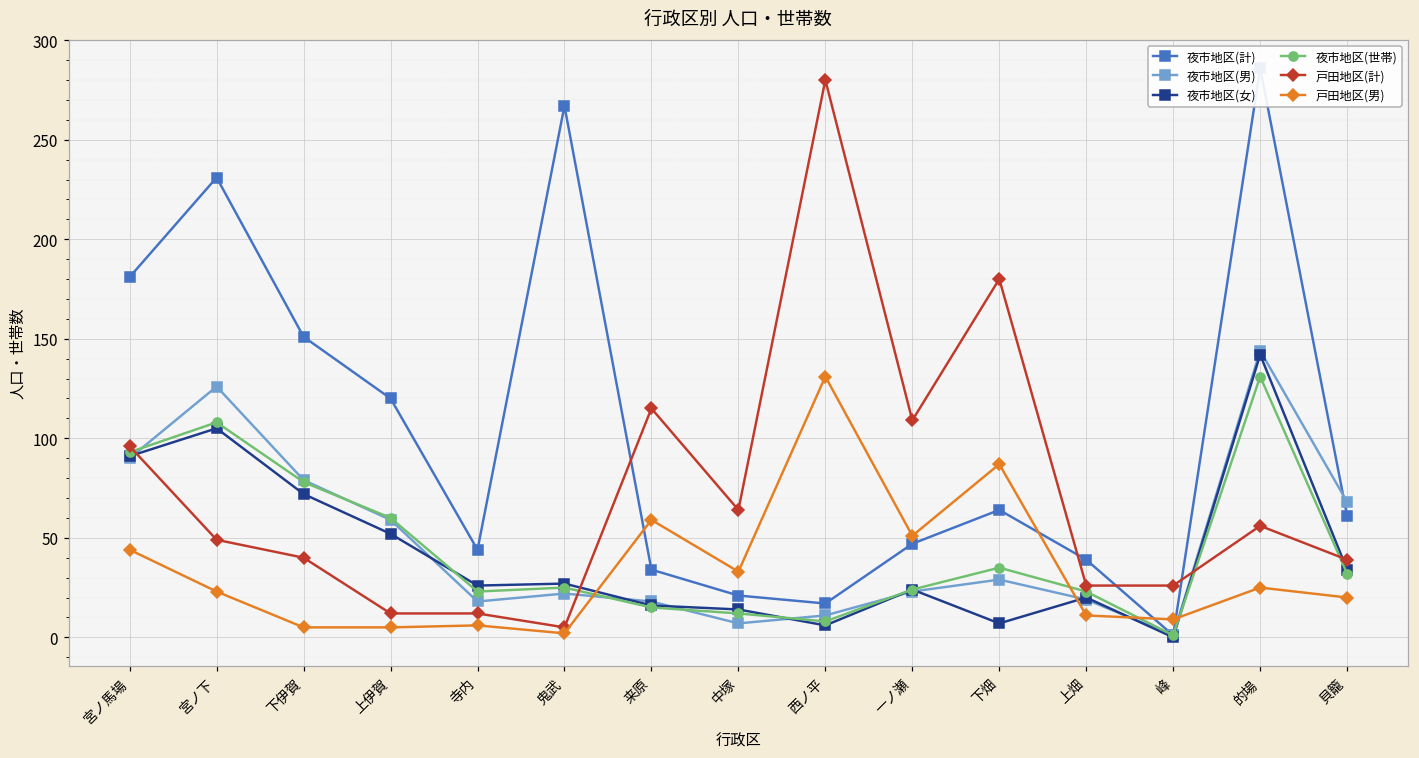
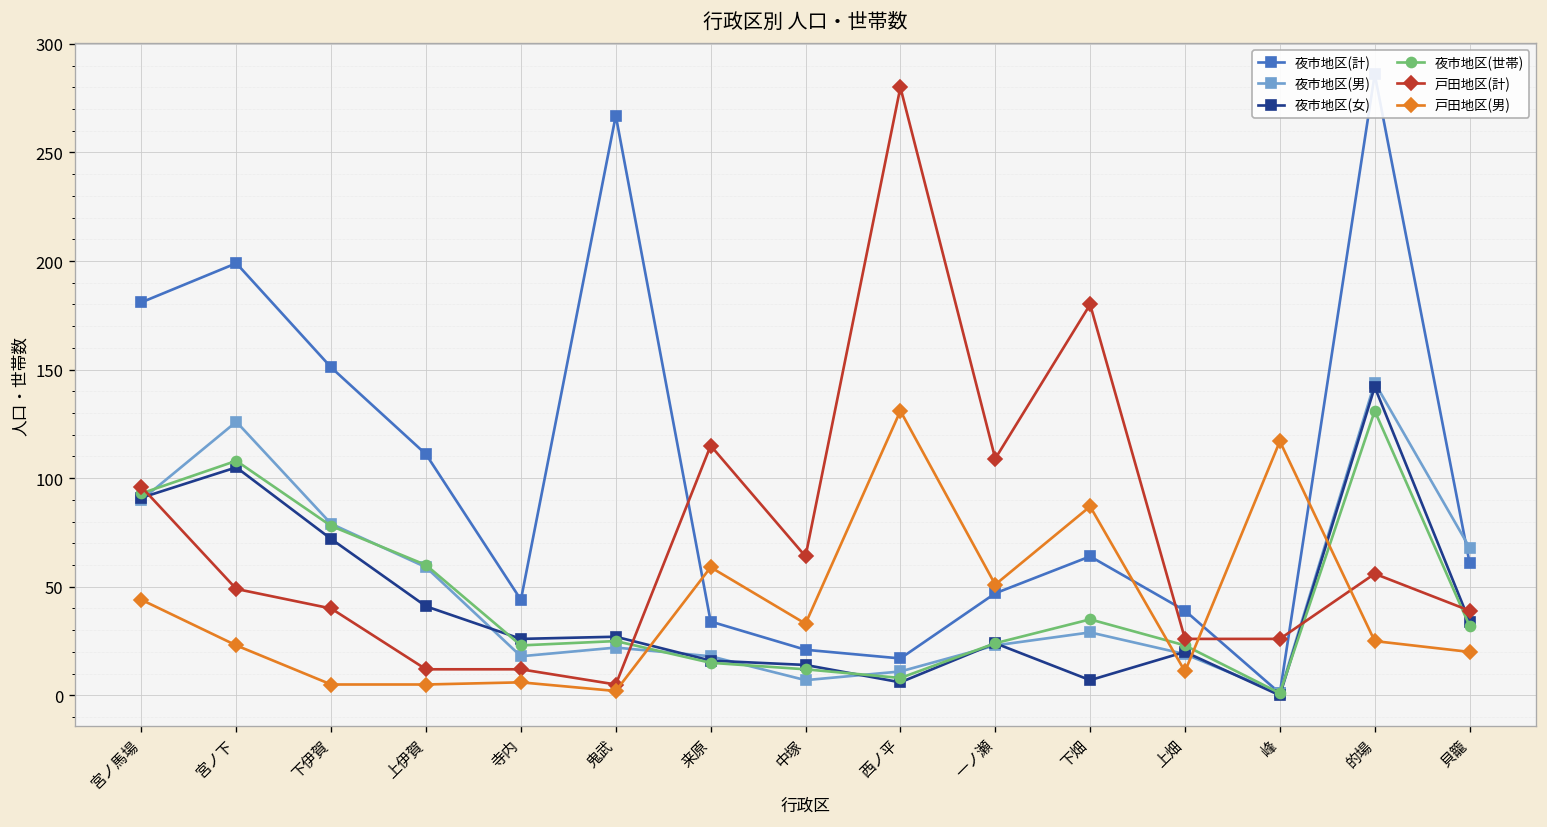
  {
    "夜市地区(計)": {
      "宮ノ馬場": 181,
-     "宮ノ下": 231,
+     "宮ノ下": 199,
      "下伊賀": 151,
-     "上伊賀": 120,
+     "上伊賀": 111,
      "寺内": 44,
      "鬼武": 267,
      "来原": 34,
      "中塚": 21,
      "西ノ平": 17,
      "一ノ瀬": 47,
      "下畑": 64,
      "上畑": 39,
      "貝籠": 61
    },
    "夜市地区(男)": {
      "宮ノ下": 126,
      "寺内": 18,
      "鬼武": 22,
      "来原": 18,
      "中塚": 7,
      "西ノ平": 11,
      "下畑": 29,
      "的場": 144,
      "貝籠": 68
    },
    "夜市地区(女)": {
      "宮ノ下": 105,
      "下伊賀": 72,
-     "上伊賀": 52,
+     "上伊賀": 41,
      "寺内": 26,
      "鬼武": 27,
      "中塚": 14,
      "西ノ平": 6,
      "下畑": 7,
      "的場": 142,
      "貝籠": 34
    },
    "夜市地区(世帯)": {
      "宮ノ馬場": 93,
      "宮ノ下": 108,
      "寺内": 23,
      "鬼武": 25,
      "中塚": 12,
      "西ノ平": 8,
      "下畑": 35,
      "上畑": 23,
      "的場": 131,
      "貝籠": 32
    },
    "戸田地区(計)": {
      "宮ノ馬場": 96,
      "宮ノ下": 49,
      "下伊賀": 40,
      "上伊賀": 12,
      "寺内": 12,
      "鬼武": 5,
      "来原": 115,
      "中塚": 64,
      "西ノ平": 280,
      "一ノ瀬": 109,
      "下畑": 180,
      "上畑": 26,
      "峰": 26,
      "的場": 56,
      "貝籠": 39
    },
    "戸田地区(男)": {
      "宮ノ馬場": 44,
      "宮ノ下": 23,
      "下伊賀": 5,
      "上伊賀": 5,
      "寺内": 6,
      "鬼武": 2,
      "来原": 59,
      "中塚": 33,
      "西ノ平": 131,
      "一ノ瀬": 51,
      "下畑": 87,
      "上畑": 11,
-     "峰": 9,
+     "峰": 117,
      "的場": 25,
      "貝籠": 20
    }
  }
